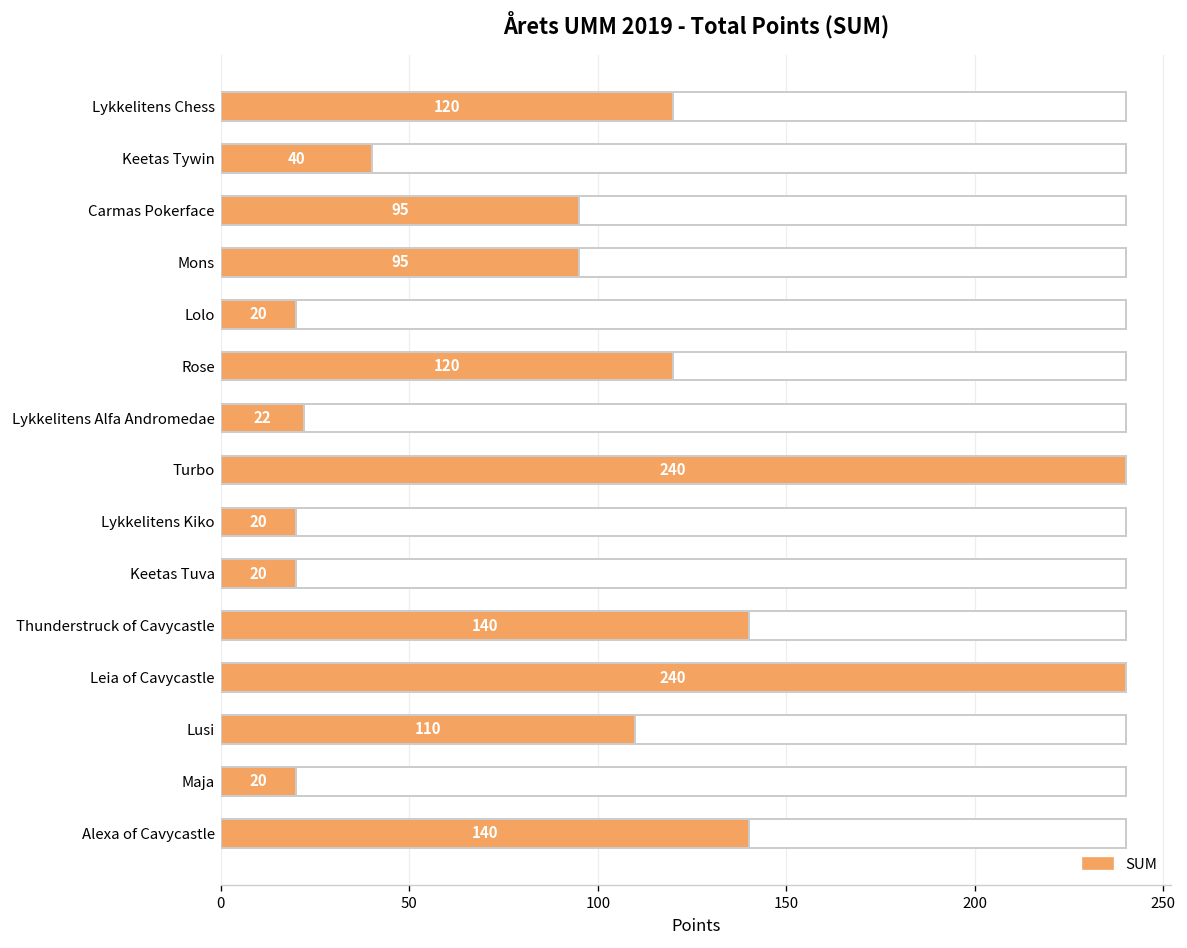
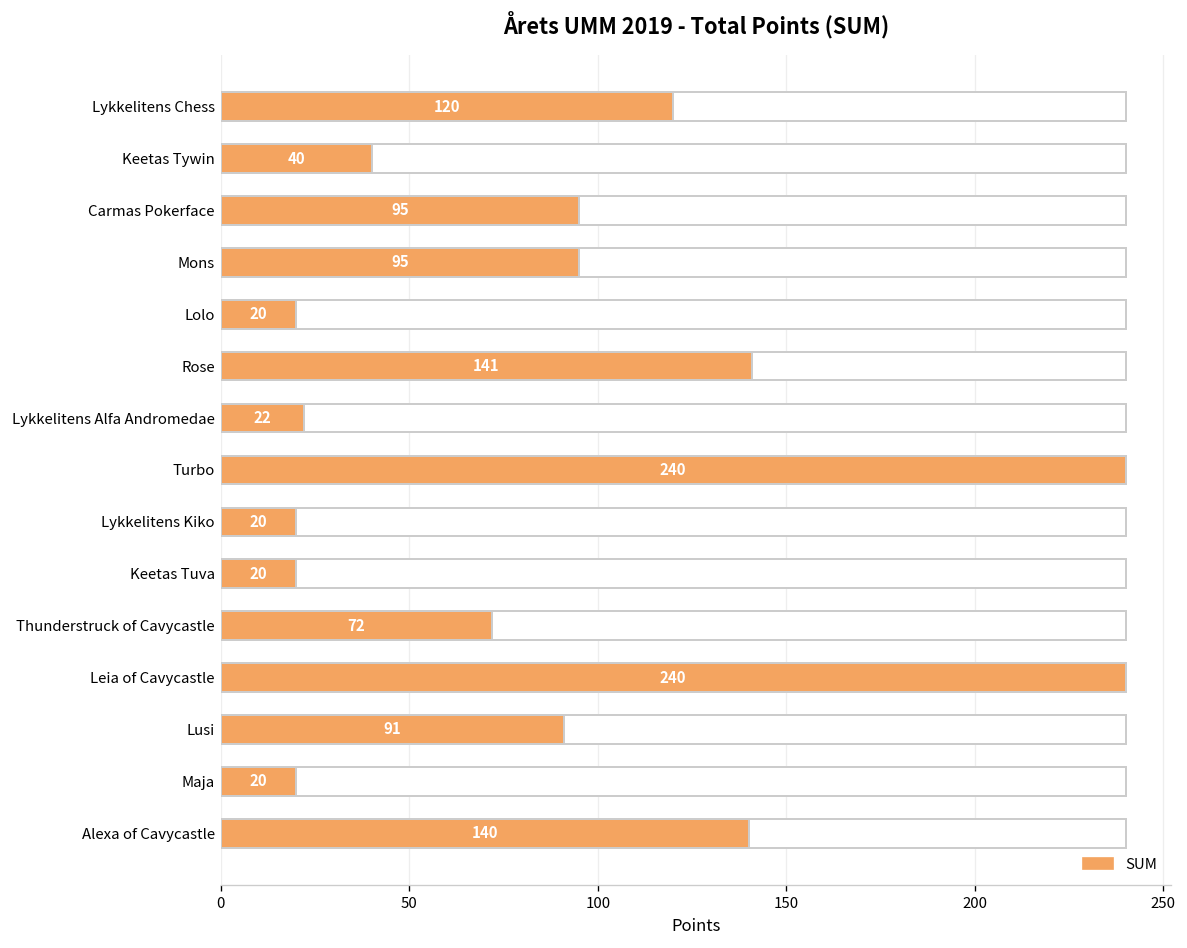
  {
    "SUM": {
-     "Rose": 120,
+     "Rose": 141,
      "Turbo": 240,
-     "Thunderstruck of Cavycastle": 140,
+     "Thunderstruck of Cavycastle": 72,
      "Leia of Cavycastle": 240,
-     "Lusi": 110
+     "Lusi": 91
    }
  }
